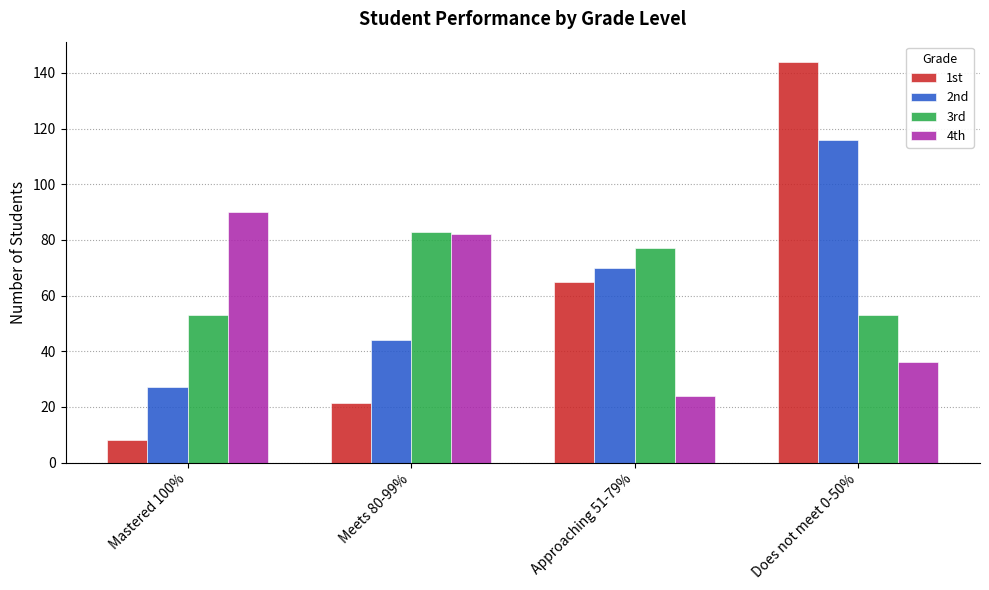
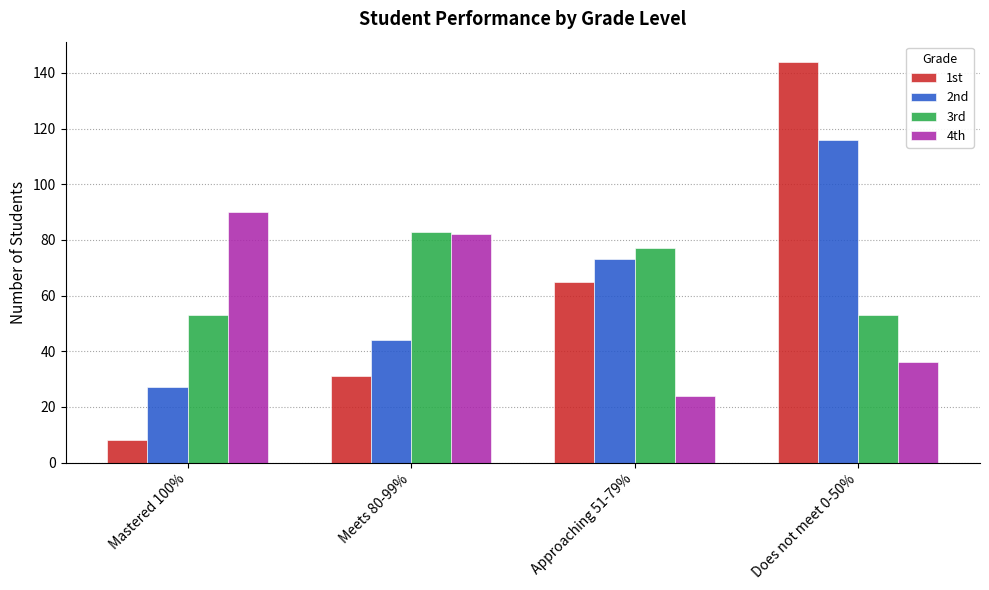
  {
    "1st": {
      "Mastered 100%": 8,
-     "Meets 80-99%": 21,
+     "Meets 80-99%": 31,
      "Approaching 51-79%": 65,
      "Does not meet 0-50%": 144
    },
    "2nd": {
      "Mastered 100%": 27,
      "Meets 80-99%": 44,
-     "Approaching 51-79%": 70,
+     "Approaching 51-79%": 73,
      "Does not meet 0-50%": 116
    },
    "3rd": {
      "Mastered 100%": 53,
      "Meets 80-99%": 83,
      "Approaching 51-79%": 77,
      "Does not meet 0-50%": 53
    },
    "4th": {
      "Mastered 100%": 90,
      "Meets 80-99%": 82,
      "Approaching 51-79%": 24,
      "Does not meet 0-50%": 36
    }
  }
